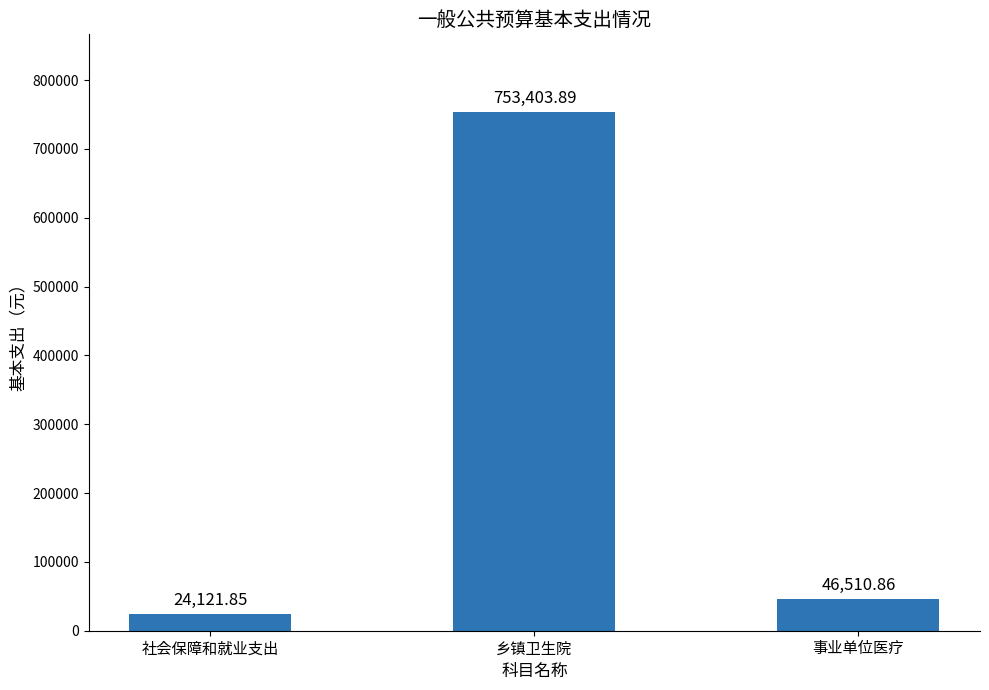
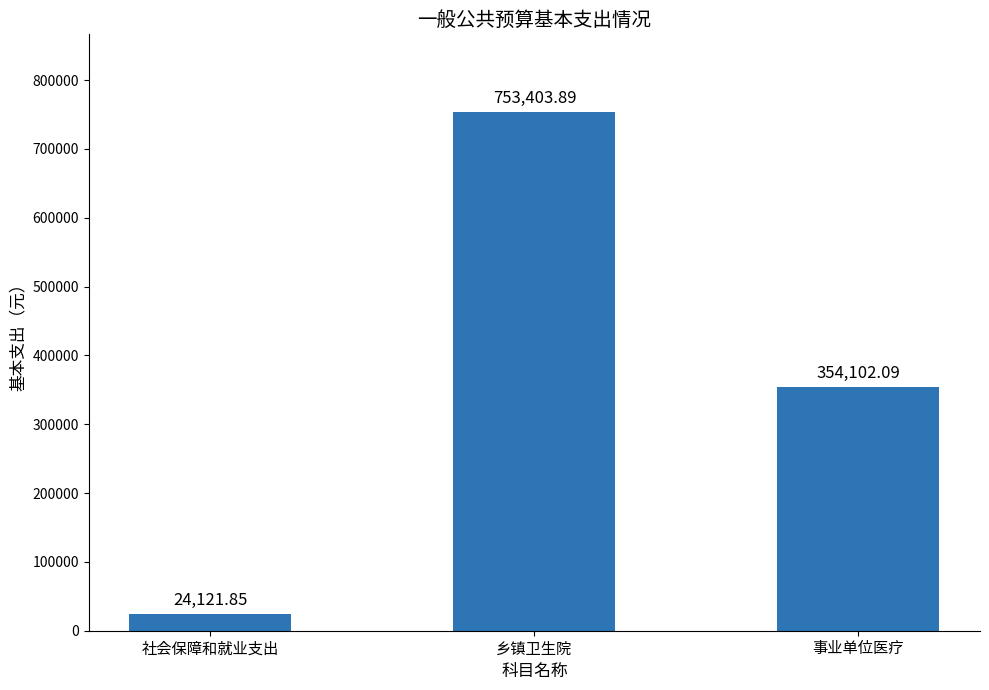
  {
    "社会保障和就业支出": "24,121.85",
    "乡镇卫生院": "753,403.89",
-   "事业单位医疗": "46,510.86"
+   "事业单位医疗": "354,102.09"
  }
